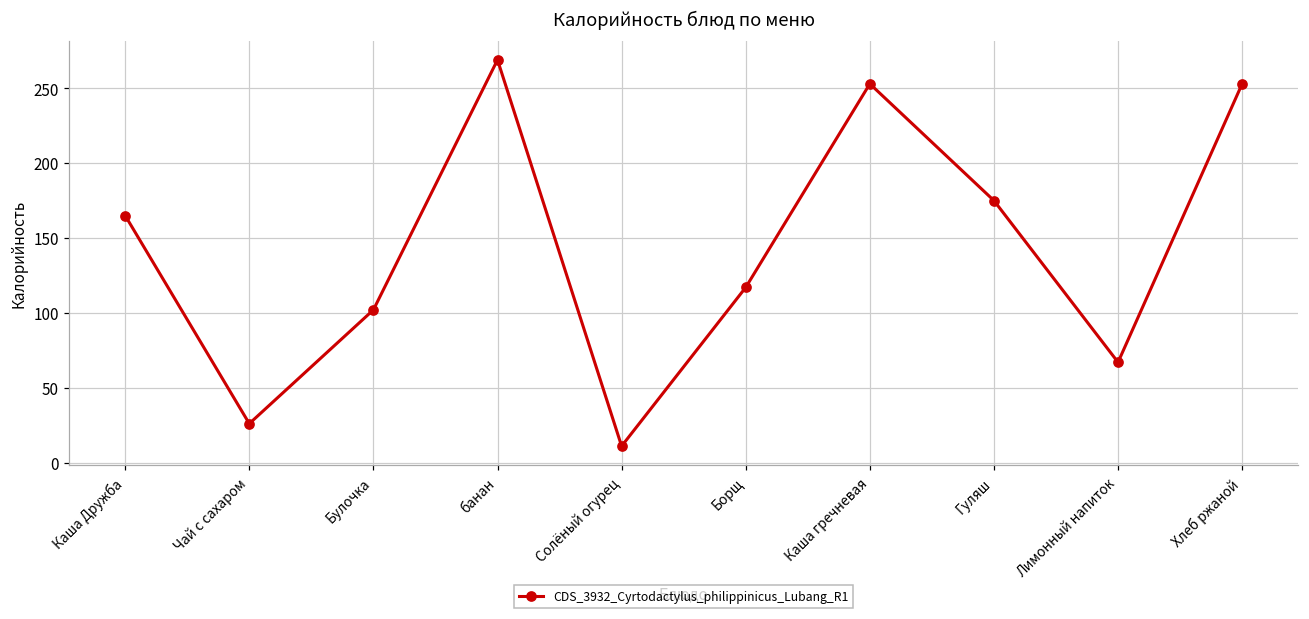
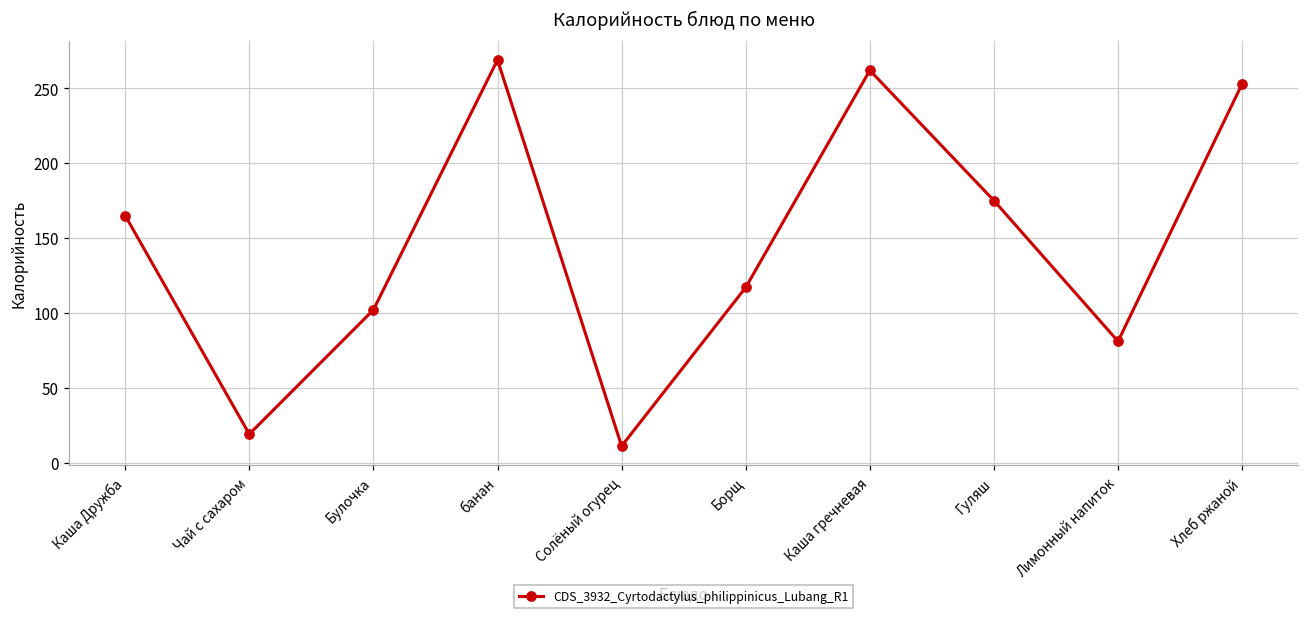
  {
    "Каша Дружба": 165,
-   "Чай с сахаром": 26,
+   "Чай с сахаром": 19,
    "Булочка": 102,
    "банан": 269,
    "Солёный огурец": 11,
    "Борщ": 117,
-   "Каша гречневая": 253,
+   "Каша гречневая": 262,
    "Гуляш": 175,
-   "Лимонный напиток": 67,
+   "Лимонный напиток": 81,
    "Хлеб ржаной": 253
  }
